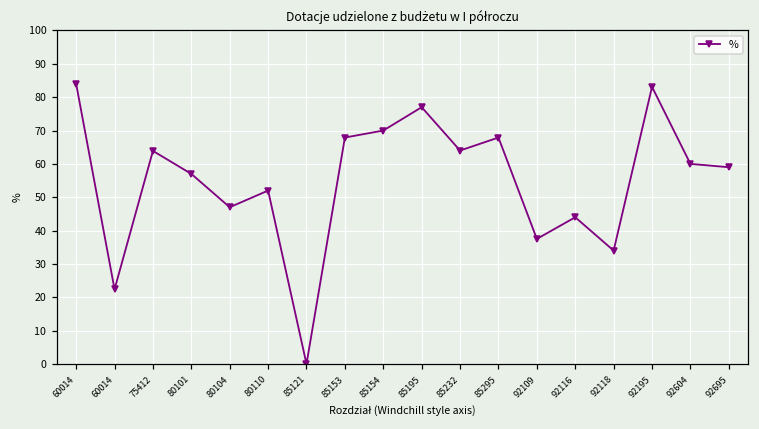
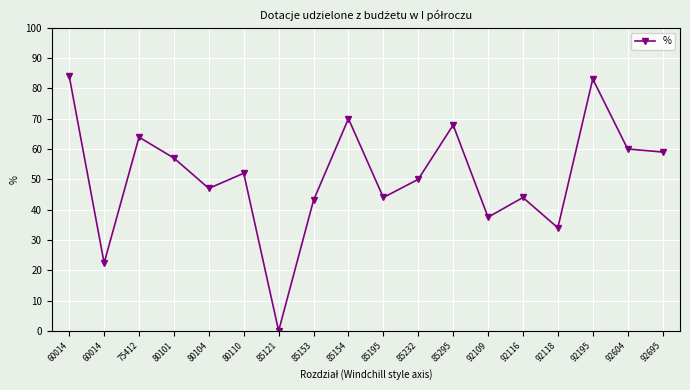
  {
    "75412": 64,
    "80101": 57,
    "80104": 47,
    "80110": 52,
    "85121": 0,
-   "85153": 68,
+   "85153": 43,
    "85154": 70,
-   "85195": 77,
-   "85232": 64,
+   "85195": 44,
+   "85232": 50,
    "85295": 68,
    "92109": 38,
    "92116": 44,
    "92118": 34,
    "92195": 83,
    "92604": 60,
    "92695": 59
  }
